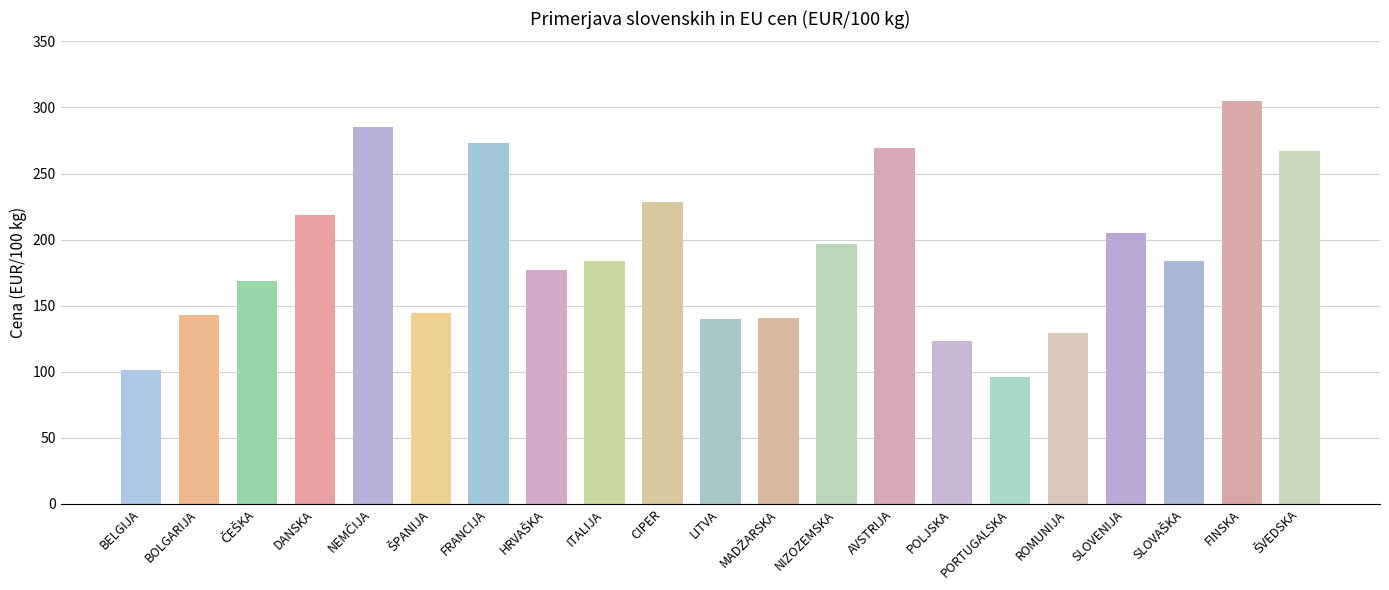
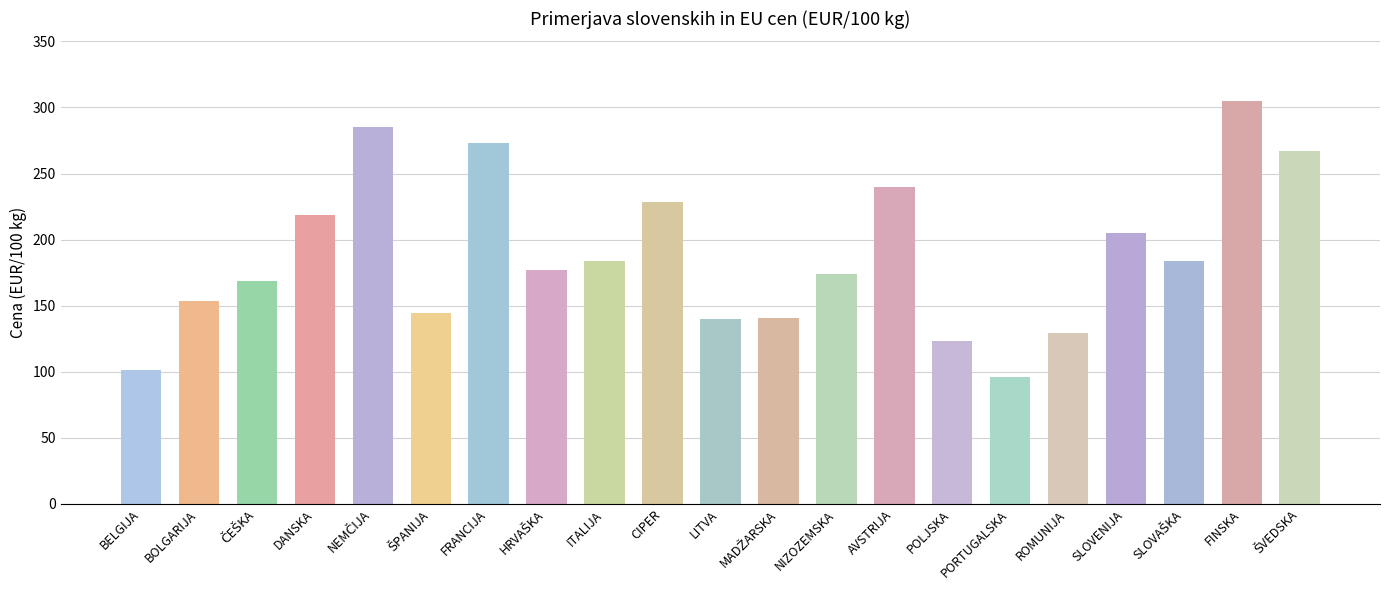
  {
    "BELGIJA": 101,
-   "BOLGARIJA": 143,
+   "BOLGARIJA": 154,
    "ČEŠKA": 168,
    "DANSKA": 219,
    "NEMČIJA": 285,
    "ŠPANIJA": 145,
    "FRANCIJA": 273,
    "HRVAŠKA": 177,
    "ITALIJA": 184,
    "CIPER": 229,
    "LITVA": 140,
    "MADŽARSKA": 141,
-   "NIZOZEMSKA": 197,
-   "AVSTRIJA": 270,
+   "NIZOZEMSKA": 174,
+   "AVSTRIJA": 240,
    "POLJSKA": 123,
    "PORTUGALSKA": 96,
    "ROMUNIJA": 130,
    "SLOVENIJA": 205,
    "SLOVAŠKA": 184,
    "FINSKA": 305,
    "ŠVEDSKA": 267
  }
